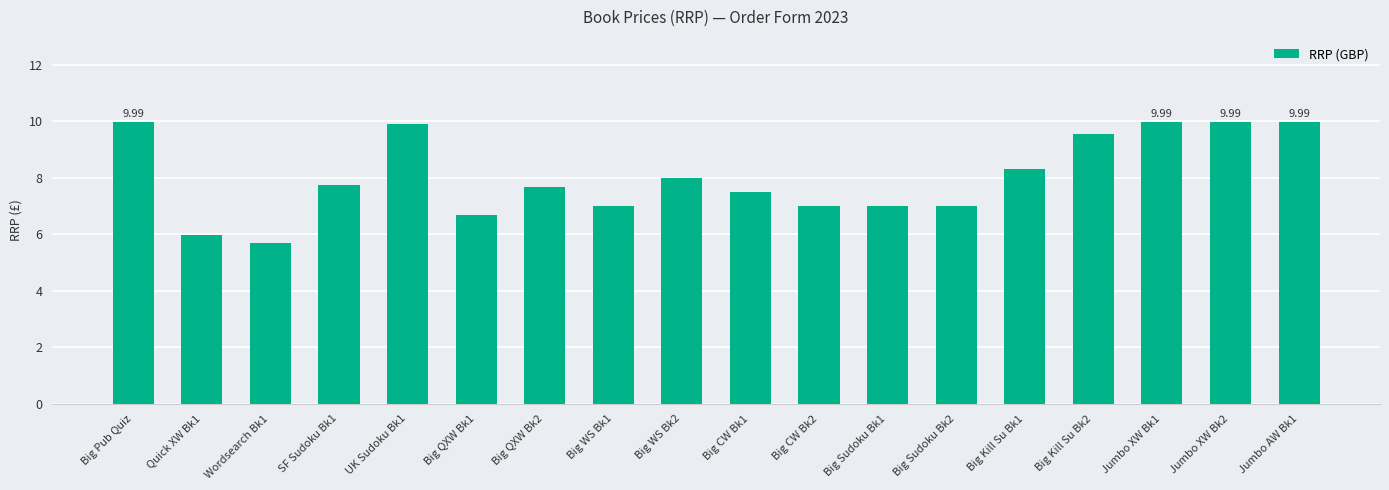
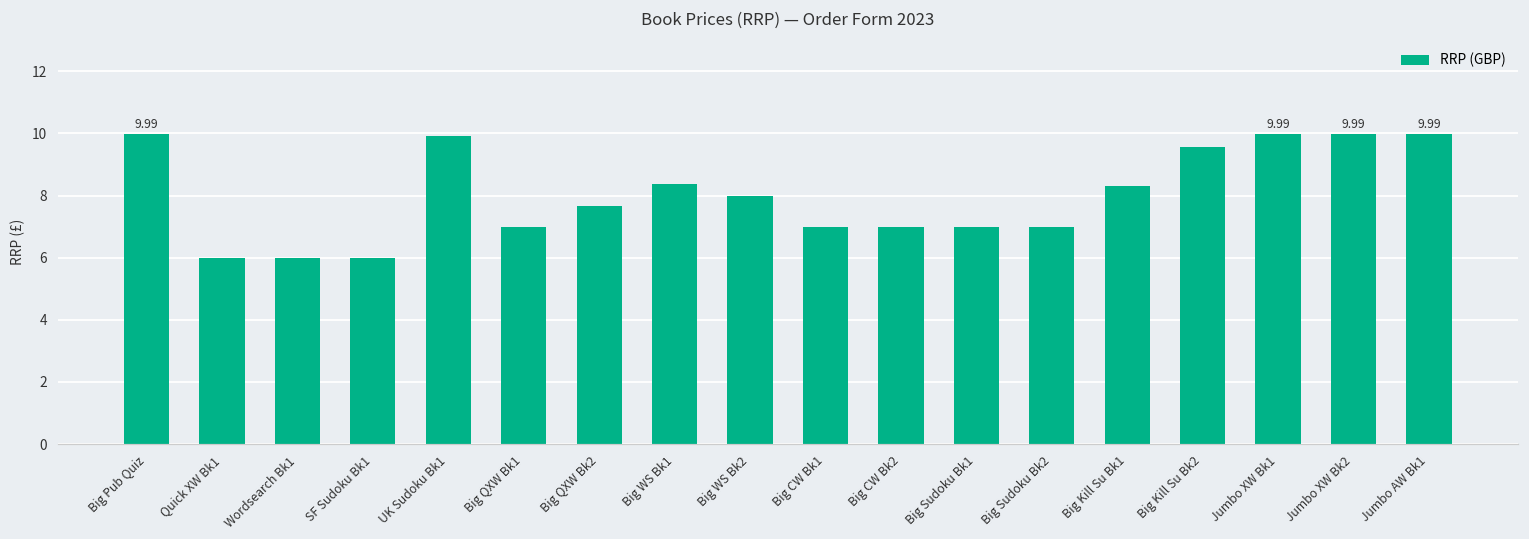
  {
    "Quick XW Bk1": 6.0,
-   "Wordsearch Bk1": 5.7,
-   "SF Sudoku Bk1": 7.8,
+   "Wordsearch Bk1": 6.0,
+   "SF Sudoku Bk1": 6.0,
    "UK Sudoku Bk1": 9.9,
-   "Big QXW Bk1": 6.7,
+   "Big QXW Bk1": 7.0,
    "Big QXW Bk2": 7.7,
-   "Big WS Bk1": 7.0,
+   "Big WS Bk1": 8.4,
    "Big WS Bk2": 8.0,
-   "Big CW Bk1": 7.5,
+   "Big CW Bk1": 7.0,
    "Big CW Bk2": 7.0,
    "Big Sudoku Bk1": 7.0,
    "Big Sudoku Bk2": 7.0,
    "Big Kill Su Bk1": 8.3,
    "Big Kill Su Bk2": 9.6
  }
